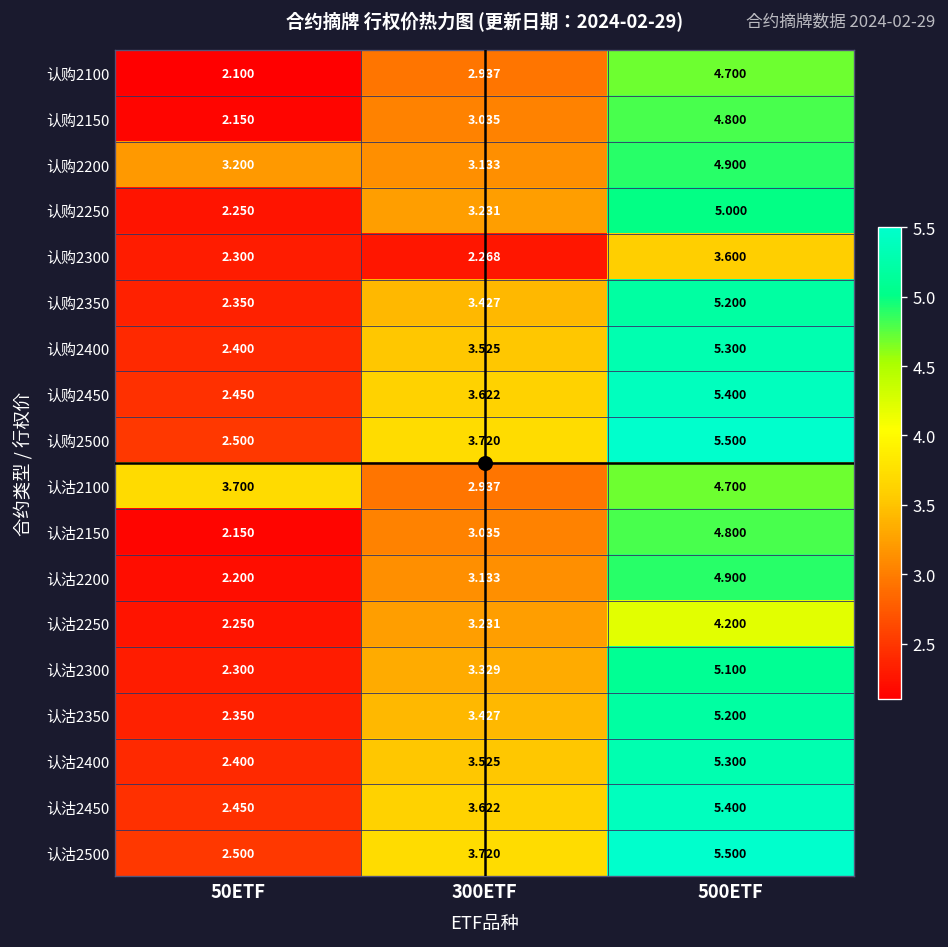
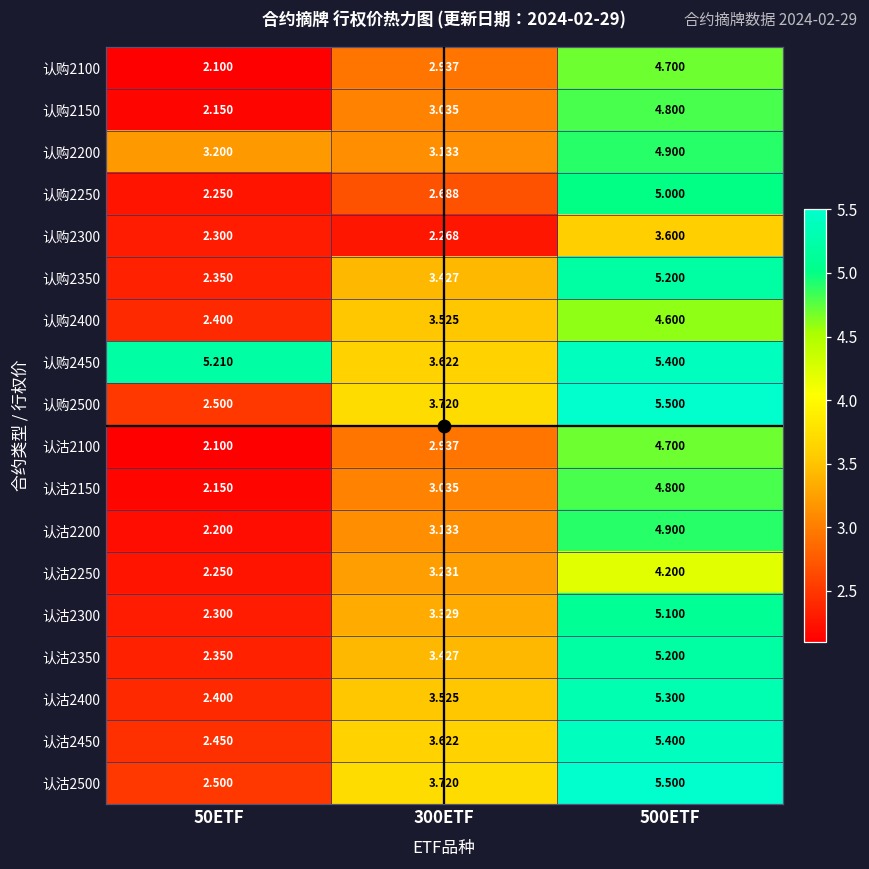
  {
    "认购2100": {
      "50ETF": 2.100,
      "300ETF": 2.937,
      "500ETF": 4.700
    },
    "认购2150": {
      "50ETF": 2.150,
      "300ETF": 3.035,
      "500ETF": 4.800
    },
    "认购2200": {
      "50ETF": 3.200,
      "300ETF": 3.133,
      "500ETF": 4.900
    },
    "认购2250": {
      "50ETF": 2.250,
-     "300ETF": 3.231,
+     "300ETF": 2.688,
      "500ETF": 5.000
    },
    "认购2300": {
      "50ETF": 2.300,
      "300ETF": 2.268,
      "500ETF": 3.600
    },
    "认购2350": {
      "50ETF": 2.350,
      "300ETF": 3.427,
      "500ETF": 5.200
    },
    "认购2400": {
      "50ETF": 2.400,
      "300ETF": 3.525,
-     "500ETF": 5.300
+     "500ETF": 4.600
    },
    "认购2450": {
-     "50ETF": 2.450,
+     "50ETF": 5.210,
      "300ETF": 3.622,
      "500ETF": 5.400
    },
    "认购2500": {
      "50ETF": 2.500,
      "300ETF": 3.720,
      "500ETF": 5.500
    },
    "认沽2100": {
-     "50ETF": 3.700,
+     "50ETF": 2.100,
      "300ETF": 2.937,
      "500ETF": 4.700
    },
    "认沽2150": {
      "50ETF": 2.150,
      "300ETF": 3.035,
      "500ETF": 4.800
    },
    "认沽2200": {
      "50ETF": 2.200,
      "300ETF": 3.133,
      "500ETF": 4.900
    },
    "认沽2250": {
      "50ETF": 2.250,
      "300ETF": 3.231,
      "500ETF": 4.200
    },
    "认沽2300": {
      "50ETF": 2.300,
      "300ETF": 3.329,
      "500ETF": 5.100
    },
    "认沽2350": {
      "50ETF": 2.350,
      "300ETF": 3.427,
      "500ETF": 5.200
    },
    "认沽2400": {
      "50ETF": 2.400,
      "300ETF": 3.525,
      "500ETF": 5.300
    },
    "认沽2450": {
      "50ETF": 2.450,
      "300ETF": 3.622,
      "500ETF": 5.400
    },
    "认沽2500": {
      "50ETF": 2.500,
      "300ETF": 3.720,
      "500ETF": 5.500
    }
  }
